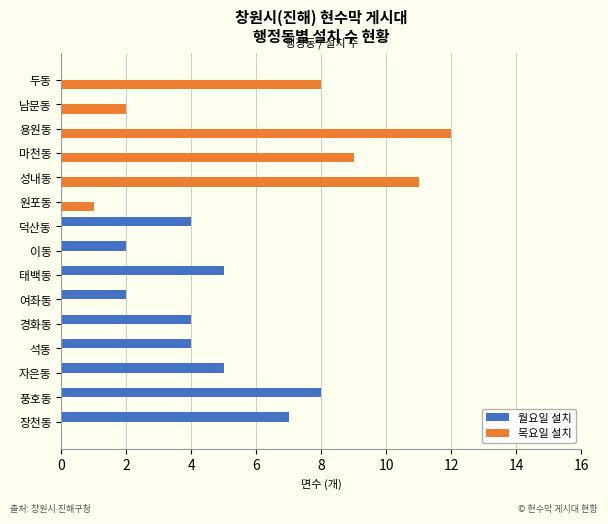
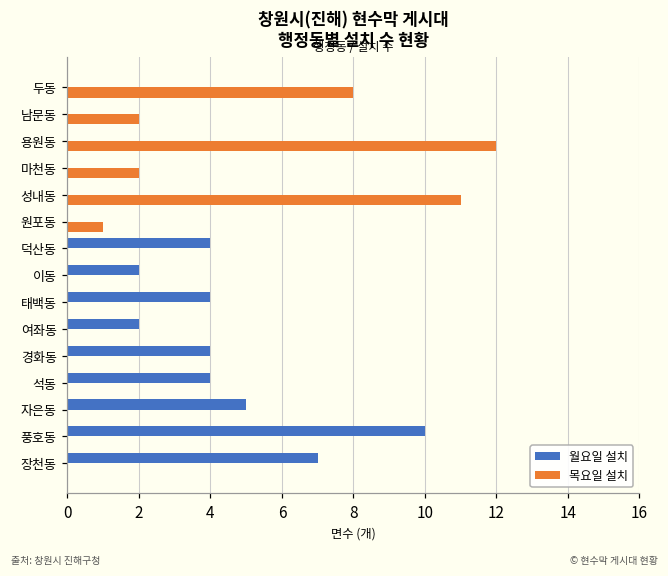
  {
    "월요일 설치": {
      "두동": 0,
      "남문동": 0,
      "용원동": 0,
      "마천동": 0,
      "성내동": 0,
      "원포동": 0,
      "덕산동": 4,
      "이동": 2,
-     "태백동": 5,
+     "태백동": 4,
      "여좌동": 2,
      "경화동": 4,
      "석동": 4,
      "자은동": 5,
-     "풍호동": 8,
+     "풍호동": 10,
      "장천동": 7
    },
    "목요일 설치": {
      "두동": 8,
      "남문동": 2,
      "용원동": 12,
-     "마천동": 9,
+     "마천동": 2,
      "성내동": 11,
      "원포동": 1,
      "덕산동": 0,
      "이동": 0,
      "태백동": 0,
      "여좌동": 0,
      "경화동": 0,
      "석동": 0,
      "자은동": 0,
      "풍호동": 0,
      "장천동": 0
    }
  }
